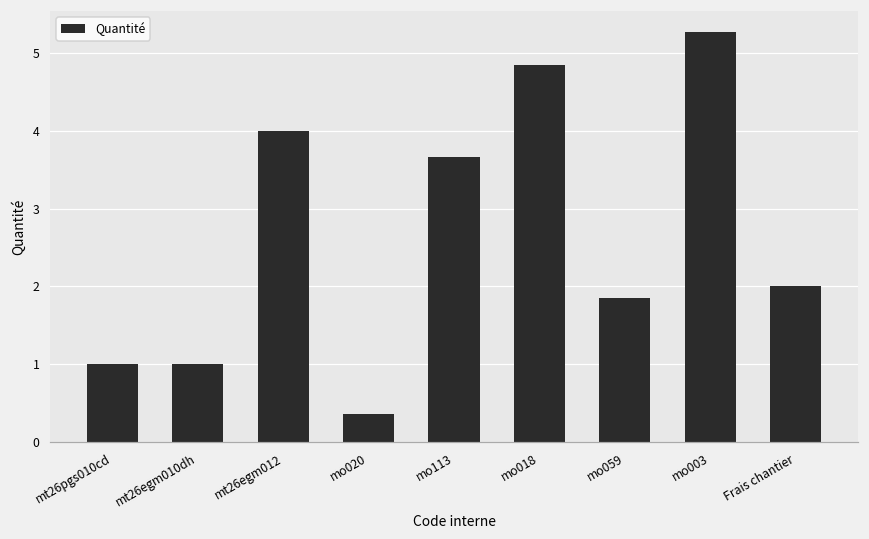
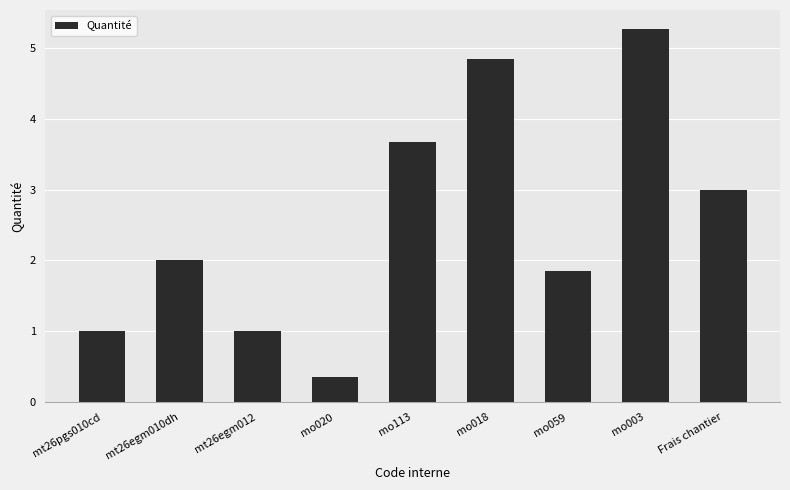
  {
    "mt26pgs010cd": 1,
-   "mt26egm010dh": 1,
-   "mt26egm012": 4,
+   "mt26egm010dh": 2,
+   "mt26egm012": 1,
    "mo020": 0.4,
    "mo113": 3.7,
    "mo018": 4.8,
    "mo059": 1.9,
    "mo003": 5.3,
-   "Frais chantier": 2
+   "Frais chantier": 3
  }
